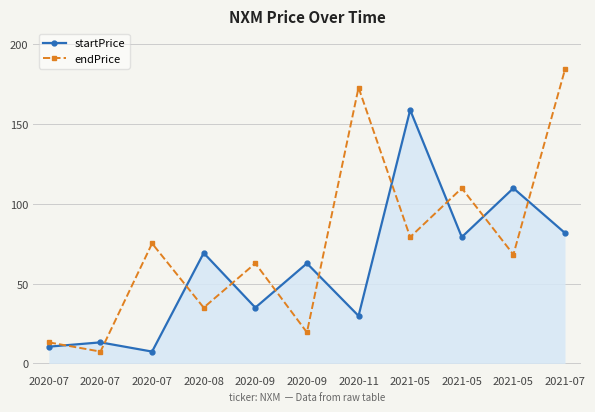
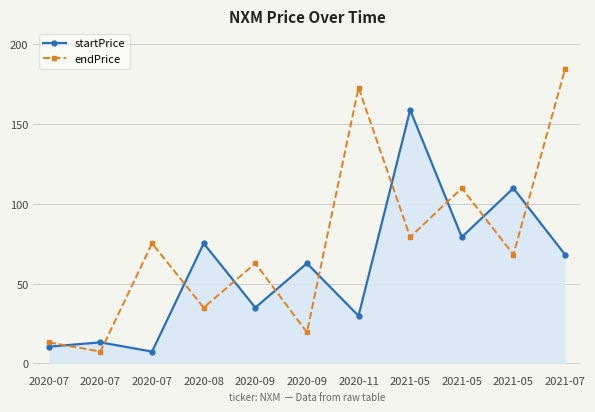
  {
    "startPrice": {
-     "2020-08": 69,
+     "2020-08": 75,
      "2020-11": 30,
-     "2021-07": 82
+     "2021-07": 68
    },
    "endPrice": {
      "2020-08": 35,
      "2020-11": 173,
      "2021-07": 184
    }
  }
